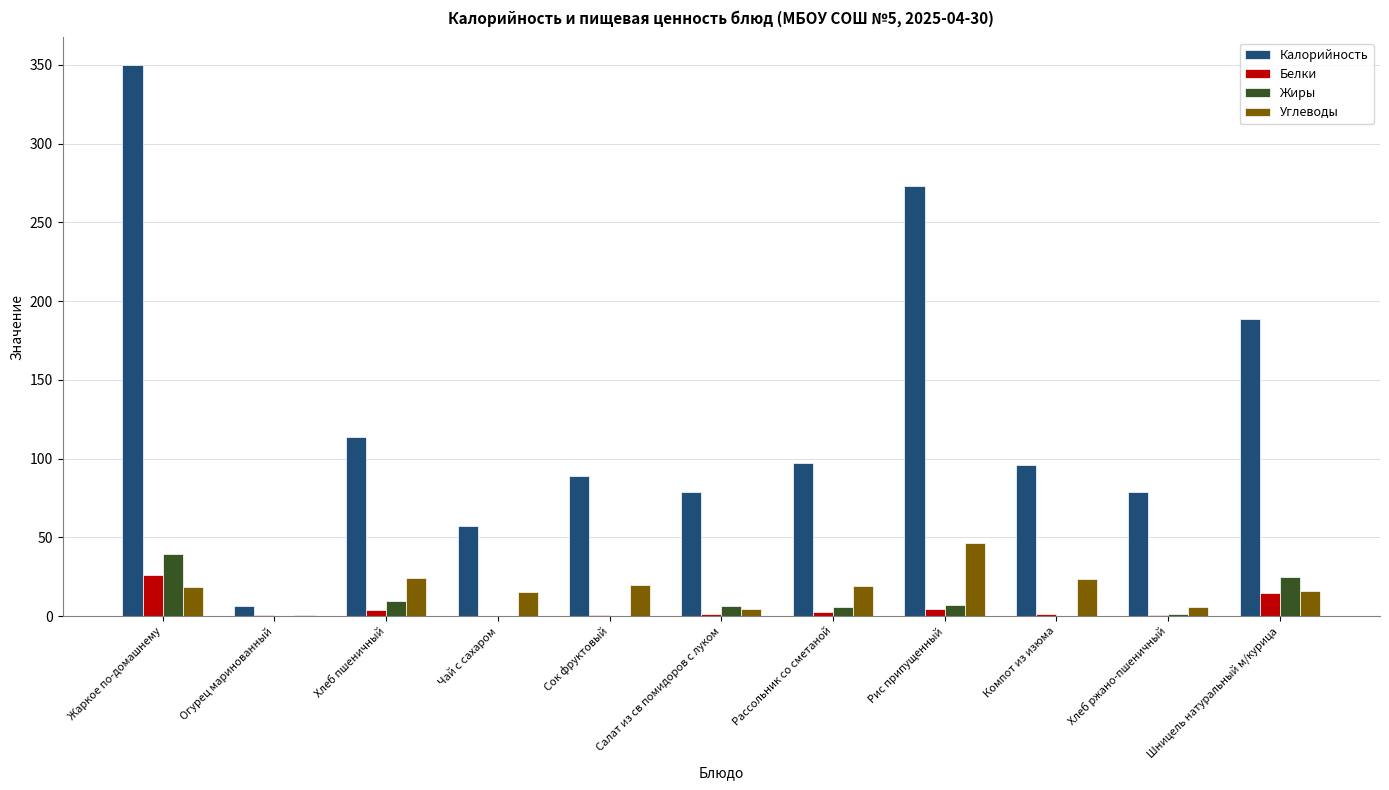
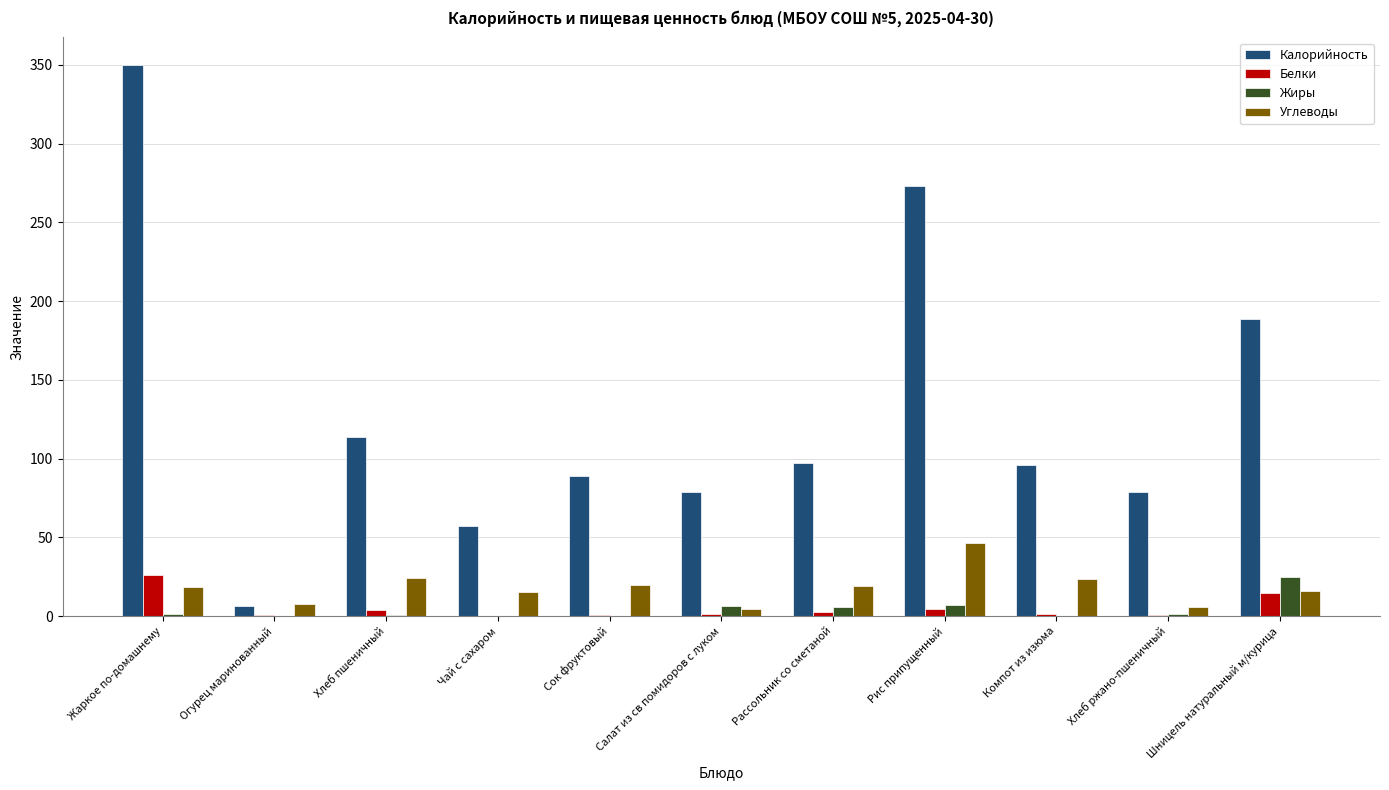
  {
    "Калорийность": {
      "Жаркое по-домашнему": 350,
      "Огурец маринованный": 7,
      "Хлеб пшеничный": 114,
      "Чай с сахаром": 57,
      "Сок фруктовый": 89,
      "Салат из св помидоров с луком": 79,
      "Рассольник со сметаной": 97,
      "Рис припущенный": 273,
      "Компот из изюма": 96,
      "Хлеб ржано-пшеничный": 79,
      "Шницель натуральный м/курица": 189
    },
    "Белки": {
      "Жаркое по-домашнему": 26,
      "Хлеб пшеничный": 4,
      "Рассольник со сметаной": 2,
      "Рис припущенный": 5,
      "Шницель натуральный м/курица": 15
    },
    "Жиры": {
-     "Жаркое по-домашнему": 39,
-     "Хлеб пшеничный": 10,
+     "Жаркое по-домашнему": 2,
+     "Хлеб пшеничный": 1,
      "Чай с сахаром": 0,
      "Салат из св помидоров с луком": 6,
      "Рассольник со сметаной": 5,
      "Рис припущенный": 7,
      "Компот из изюма": 0,
      "Хлеб ржано-пшеничный": 2,
      "Шницель натуральный м/курица": 25
    },
    "Углеводы": {
      "Жаркое по-домашнему": 18,
-     "Огурец маринованный": 0,
+     "Огурец маринованный": 8,
      "Хлеб пшеничный": 24,
      "Чай с сахаром": 15,
      "Сок фруктовый": 20,
      "Салат из св помидоров с луком": 5,
      "Рассольник со сметаной": 19,
      "Рис припущенный": 46,
      "Компот из изюма": 24,
      "Хлеб ржано-пшеничный": 6,
      "Шницель натуральный м/курица": 16
    }
  }
